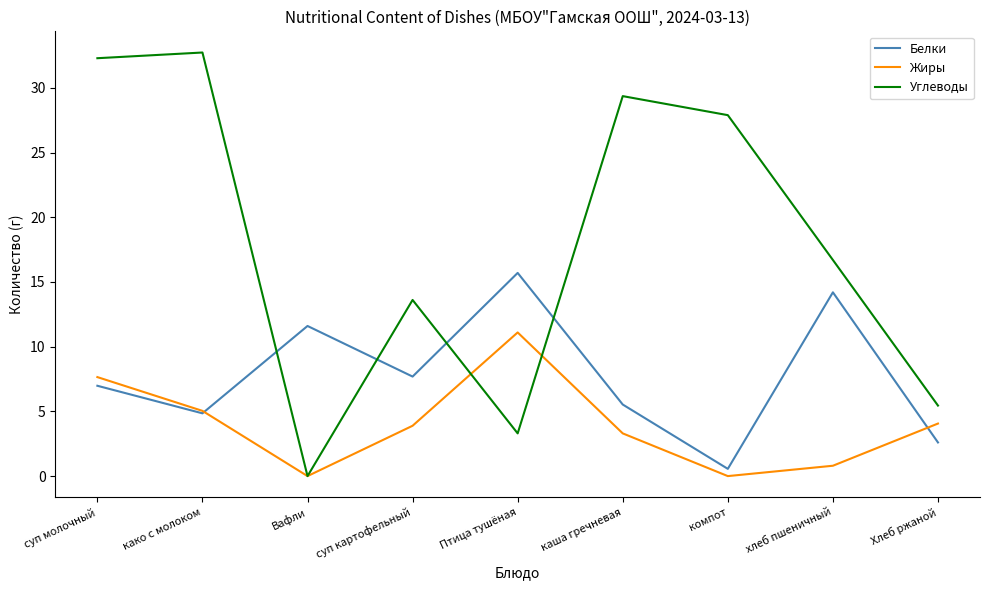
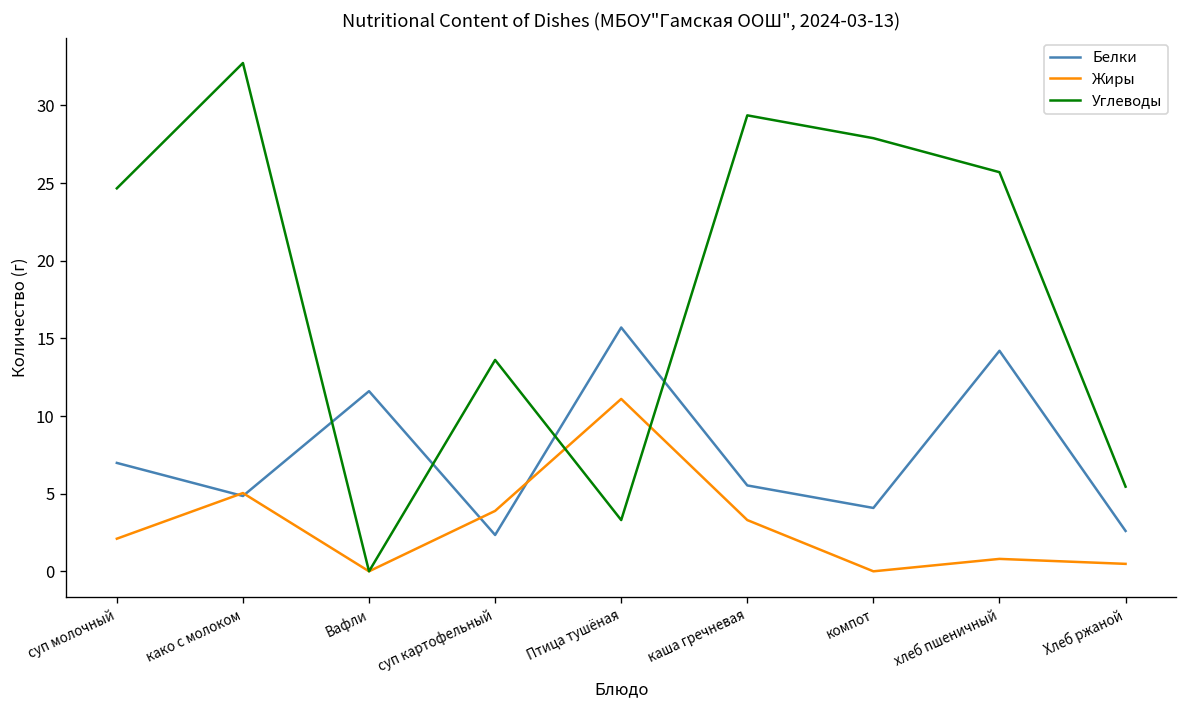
  {
    "Белки": {
      "суп молочный": 7.0,
      "Вафли": 11.6,
-     "суп картофельный": 7.7,
+     "суп картофельный": 2.3,
      "Птица тушёная": 15.7,
      "каша гречневая": 5.5,
-     "компот": 0.6,
+     "компот": 4.1,
      "хлеб пшеничный": 14.2,
      "Хлеб ржаной": 2.6
    },
    "Жиры": {
-     "суп молочный": 7.7,
+     "суп молочный": 2.1,
      "суп картофельный": 3.9,
      "Птица тушёная": 11.1,
      "каша гречневая": 3.3,
      "компот": 0.0,
      "хлеб пшеничный": 0.8,
-     "Хлеб ржаной": 4.1
+     "Хлеб ржаной": 0.5
    },
    "Углеводы": {
-     "суп молочный": 32.3,
+     "суп молочный": 24.7,
      "како с молоком": 32.7,
      "суп картофельный": 13.6,
      "Птица тушёная": 3.3,
      "каша гречневая": 29.4,
      "компот": 27.9,
-     "хлеб пшеничный": 16.7,
+     "хлеб пшеничный": 25.7,
      "Хлеб ржаной": 5.5
    }
  }
